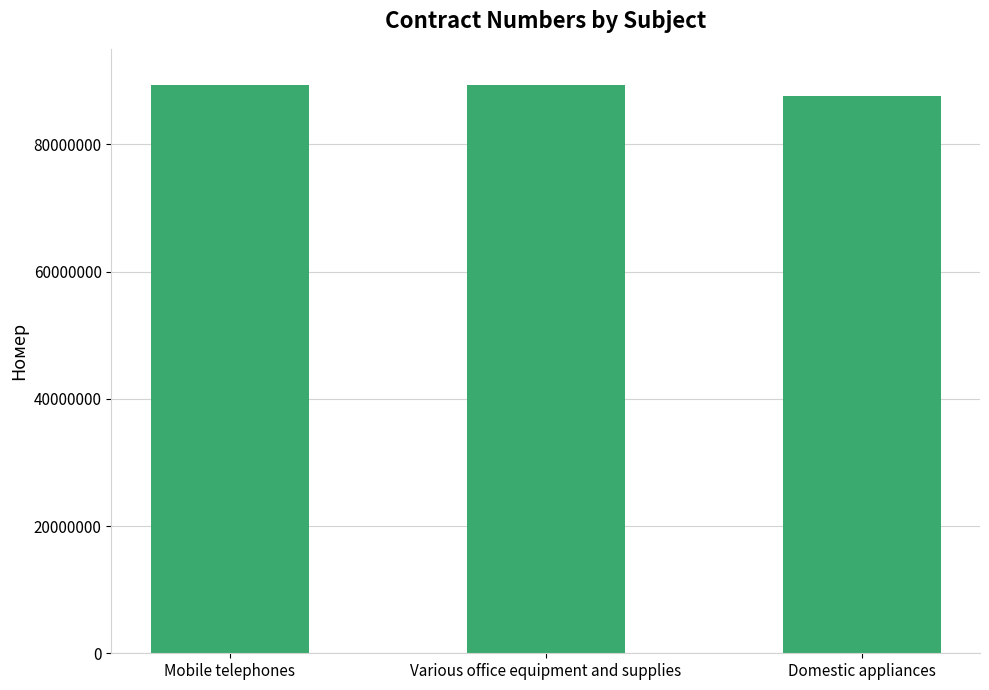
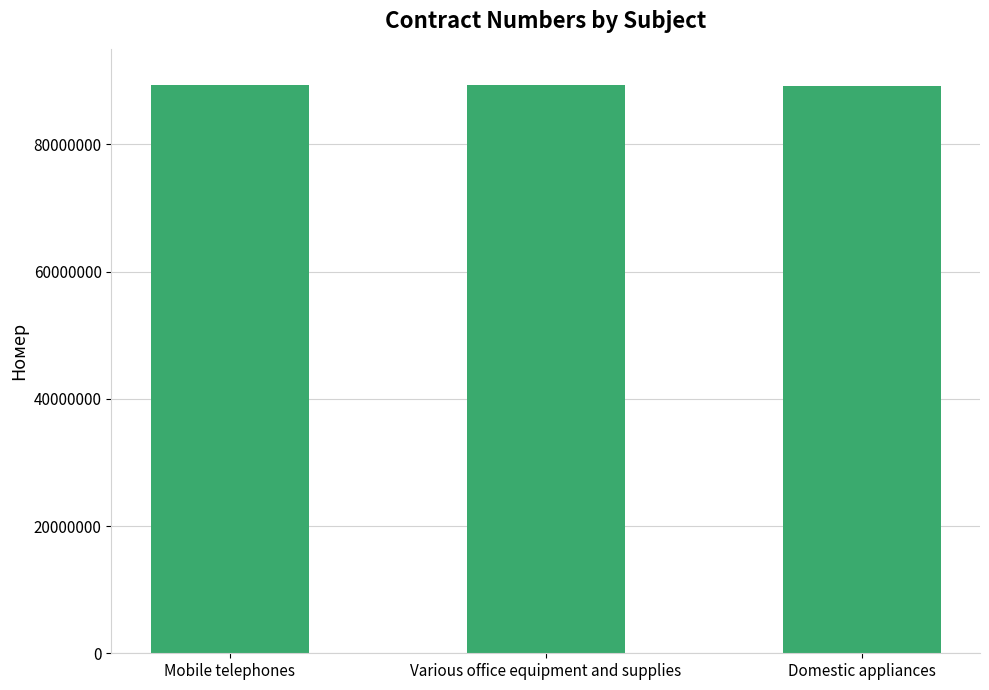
  {
    "Mobile telephones": 89000000,
    "Various office equipment and supplies": 89000000,
-   "Domestic appliances": 88000000
+   "Domestic appliances": 89000000
  }
